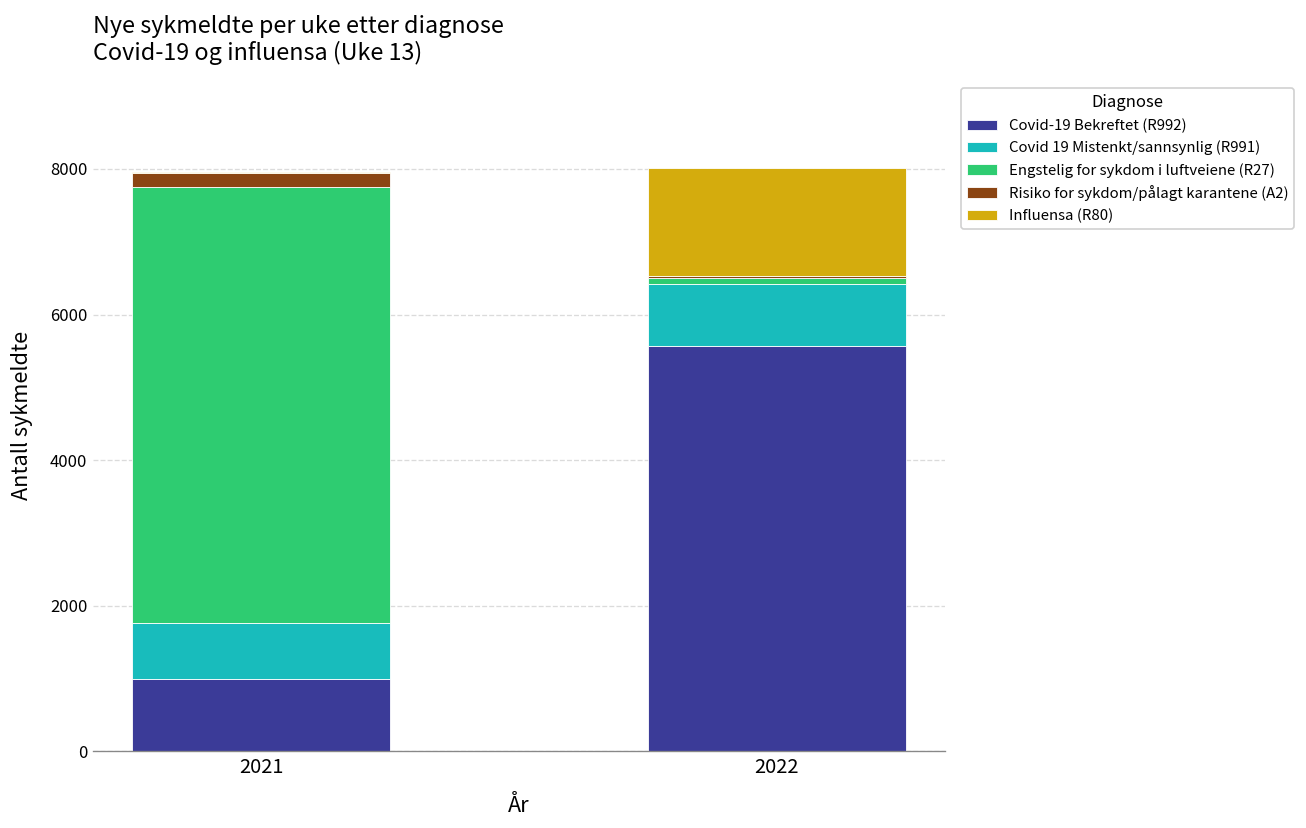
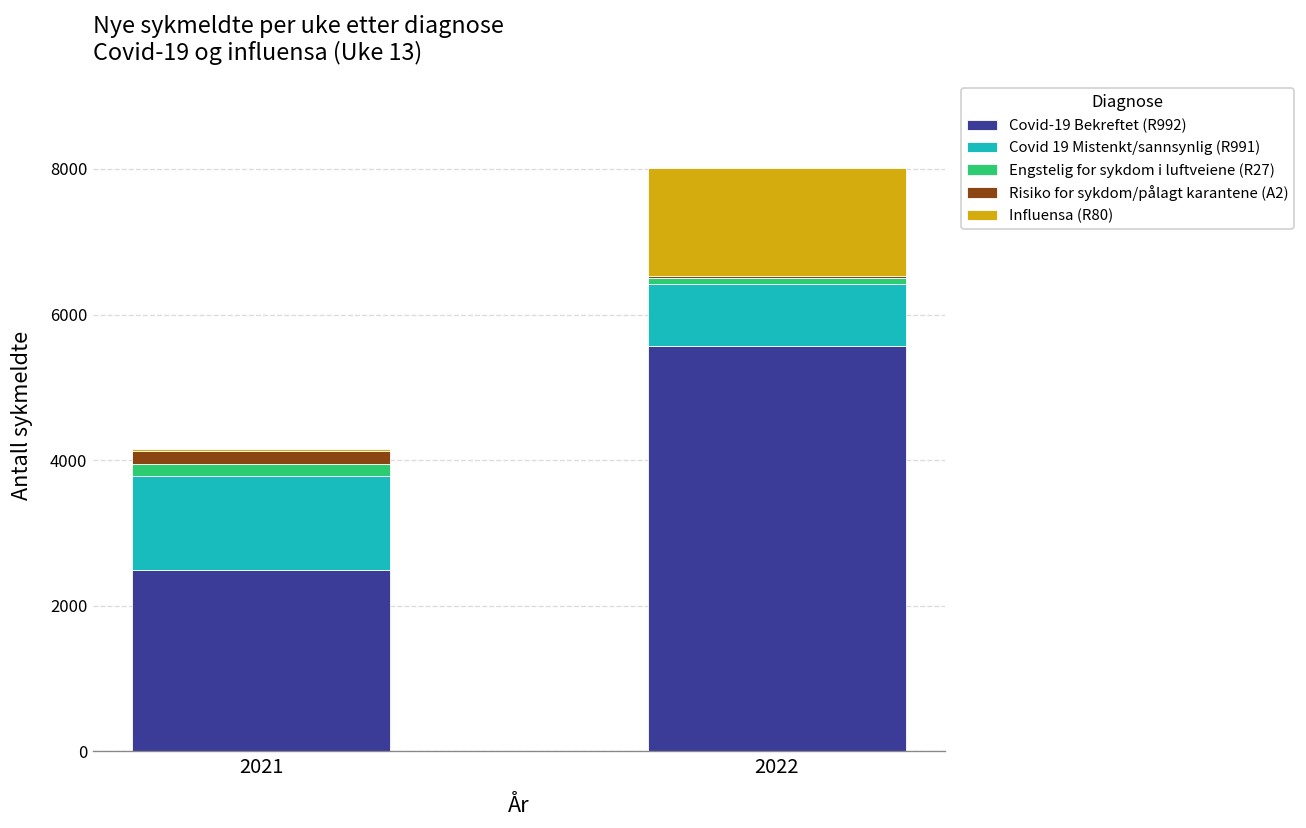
  {
    "Covid-19 Bekreftet (R992)": {
-     "2021": 1000,
+     "2021": 2500,
      "2022": 5600
    },
    "Covid 19 Mistenkt/sannsynlig (R991)": {
-     "2021": 800,
+     "2021": 1300,
      "2022": 900
    },
    "Engstelig for sykdom i luftveiene (R27)": {
-     "2021": 6000,
+     "2021": 200,
      "2022": 100
    },
    "Risiko for sykdom/pålagt karantene (A2)": {
      "2021": 200
    },
    "Influensa (R80)": {
      "2022": 1500
    }
  }
